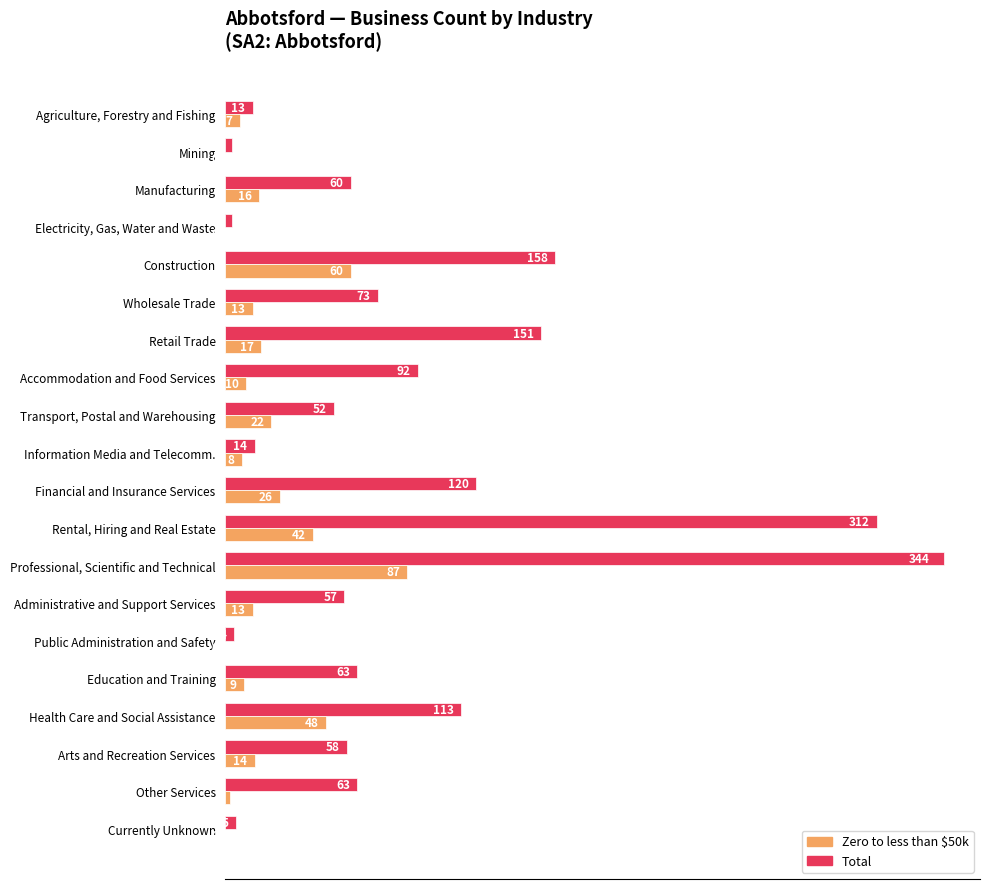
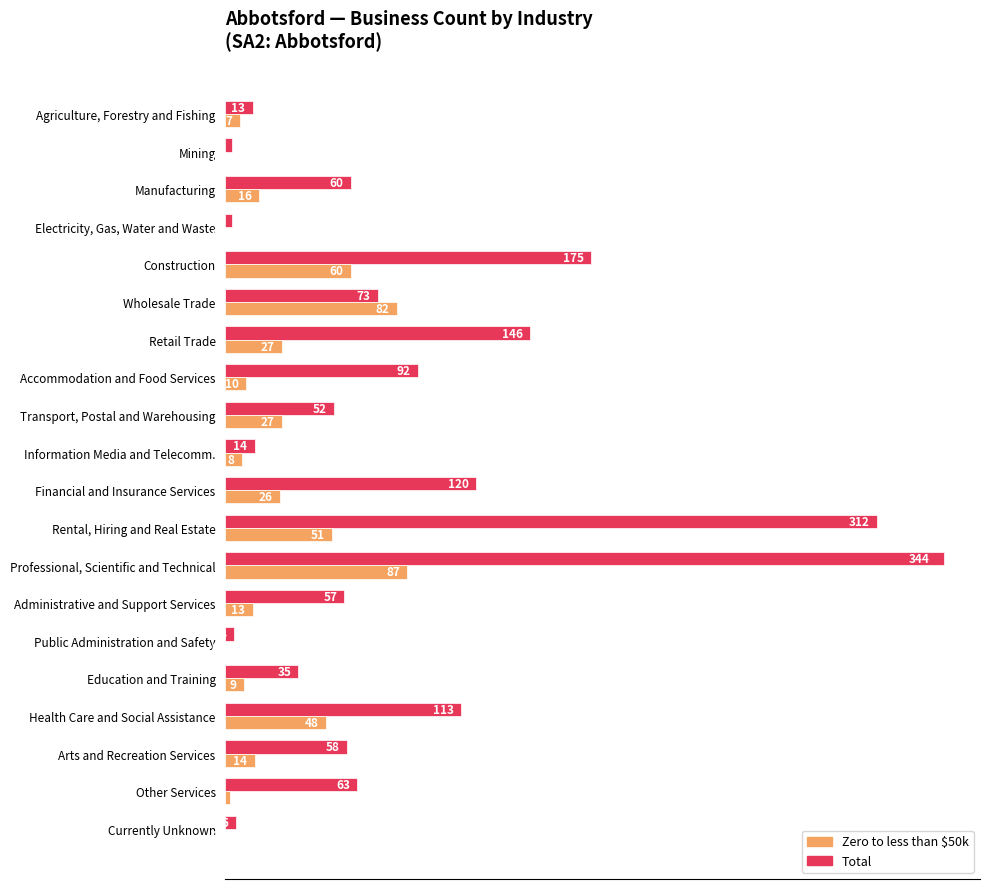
  {
    "Total": {
-     "Construction": 158,
-     "Retail Trade": 151,
-     "Education and Training": 63
+     "Construction": 175,
+     "Retail Trade": 146,
+     "Education and Training": 35
    },
    "Zero to less than $50k": {
-     "Wholesale Trade": 13,
-     "Retail Trade": 17,
-     "Transport, Postal and Warehousing": 22,
-     "Rental, Hiring and Real Estate": 42
+     "Wholesale Trade": 82,
+     "Retail Trade": 27,
+     "Transport, Postal and Warehousing": 27,
+     "Rental, Hiring and Real Estate": 51
    }
  }
